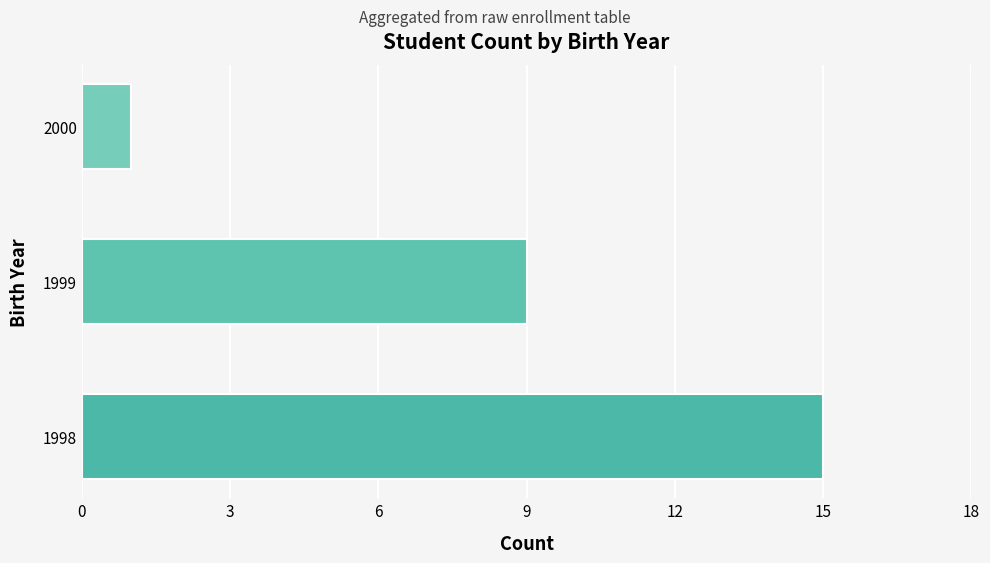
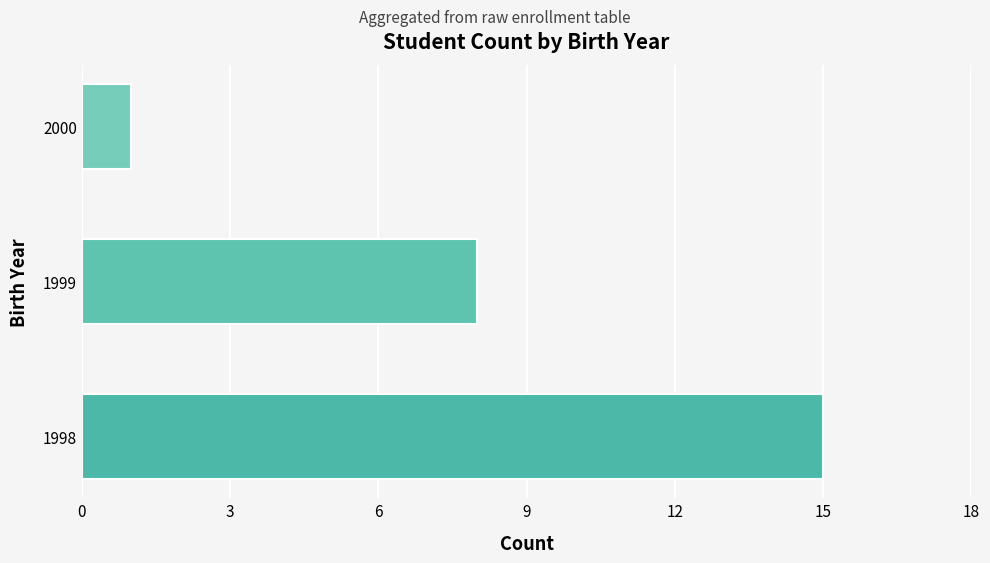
  {
    "2000": 1,
-   "1999": 9,
+   "1999": 8,
    "1998": 15
  }
